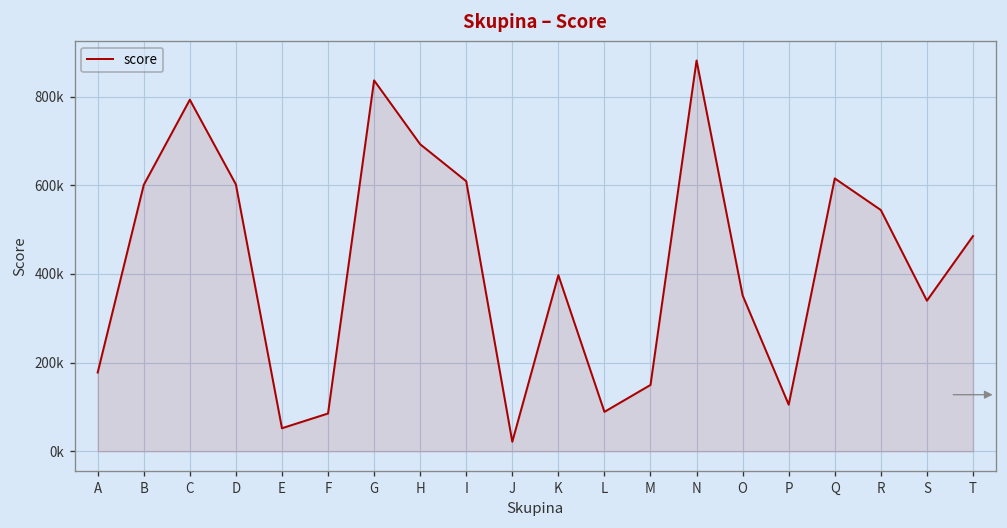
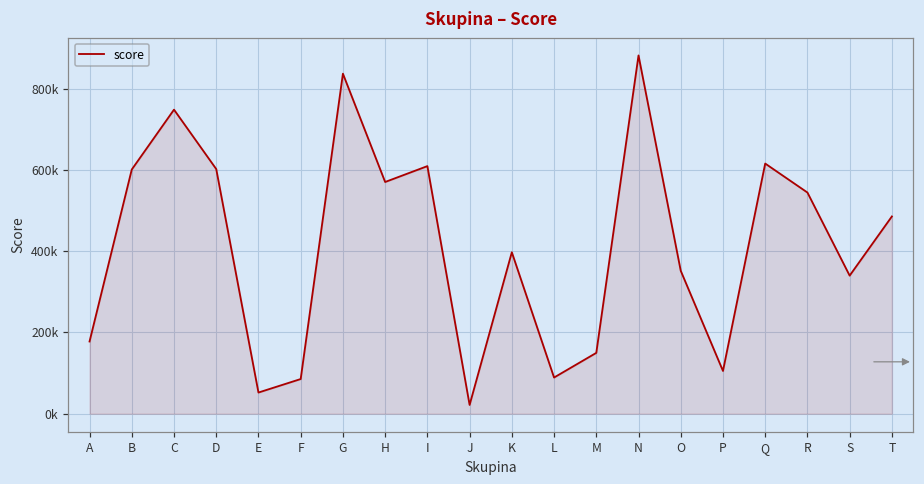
  {
    "A": 180000,
    "B": 600000,
-   "C": 790000,
+   "C": 750000,
    "D": 600000,
    "E": 50000,
    "F": 90000,
    "G": 840000,
-   "H": 690000,
+   "H": 570000,
    "I": 610000,
    "J": 20000,
    "K": 400000,
    "L": 90000,
    "M": 150000,
    "N": 880000,
    "O": 350000,
    "P": 110000,
    "Q": 620000,
    "R": 540000,
    "S": 340000,
    "T": 490000
  }
